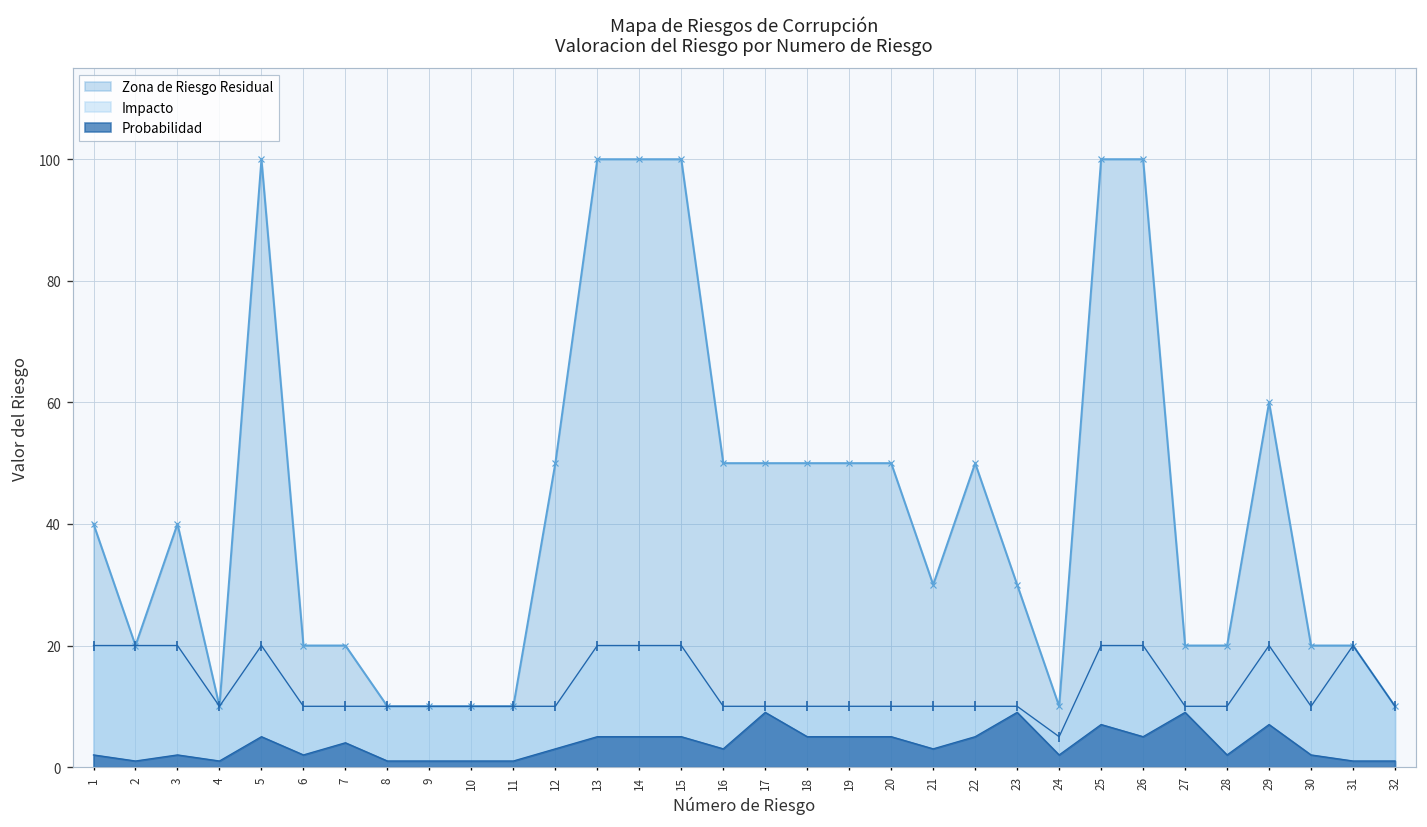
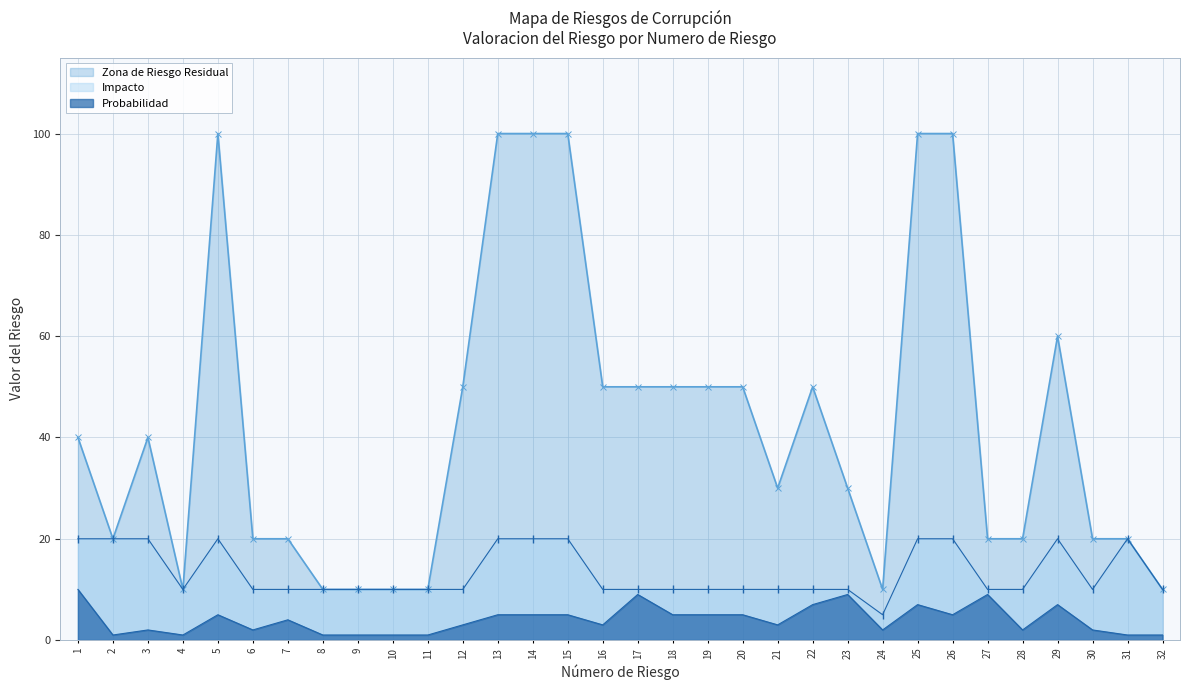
  {
    "Probabilidad": {
-     "1": 2,
+     "1": 10,
      "2": 1,
      "3": 2,
      "4": 1,
      "5": 5,
      "6": 2,
      "7": 4,
      "8": 1,
      "9": 1,
      "10": 1,
      "11": 1,
      "12": 3,
      "13": 5,
      "14": 5,
      "15": 5,
      "16": 3,
      "17": 9,
      "18": 5,
      "19": 5,
      "20": 5,
      "21": 3,
-     "22": 5,
+     "22": 7,
      "23": 9,
      "24": 2,
      "25": 7,
      "26": 5,
      "27": 9,
      "28": 2,
      "29": 7,
      "30": 2,
      "31": 1,
      "32": 1
    }
  }
